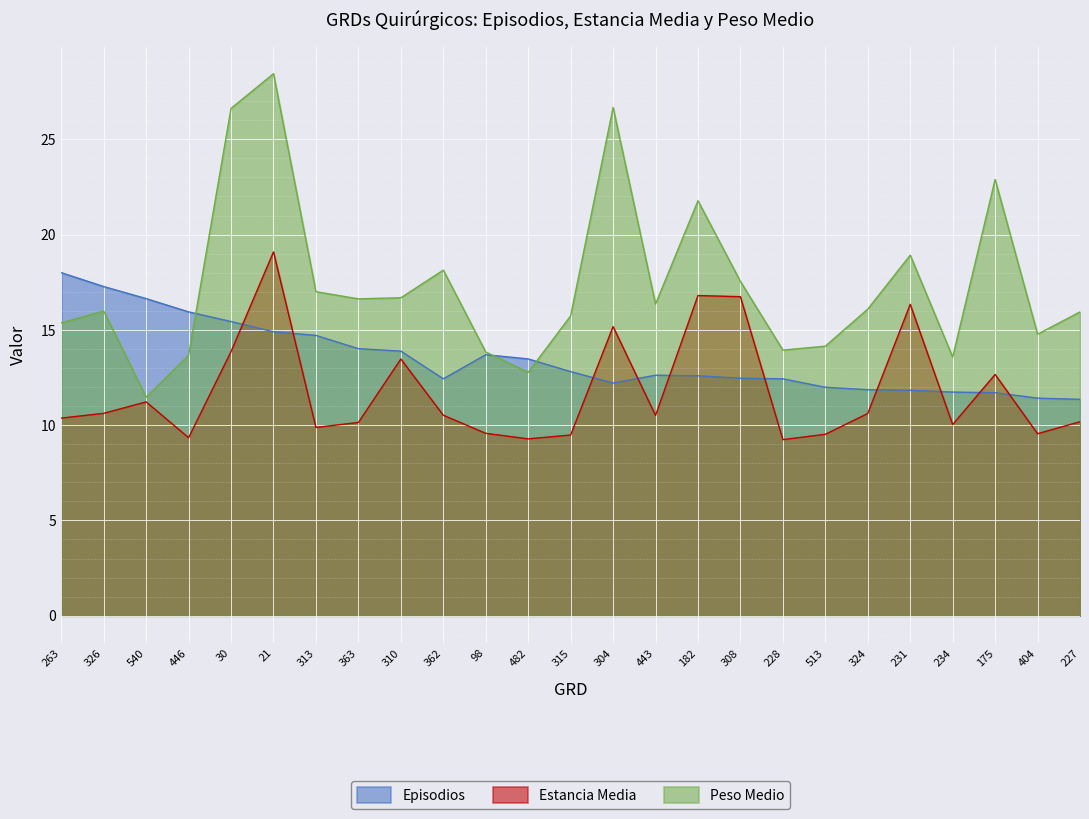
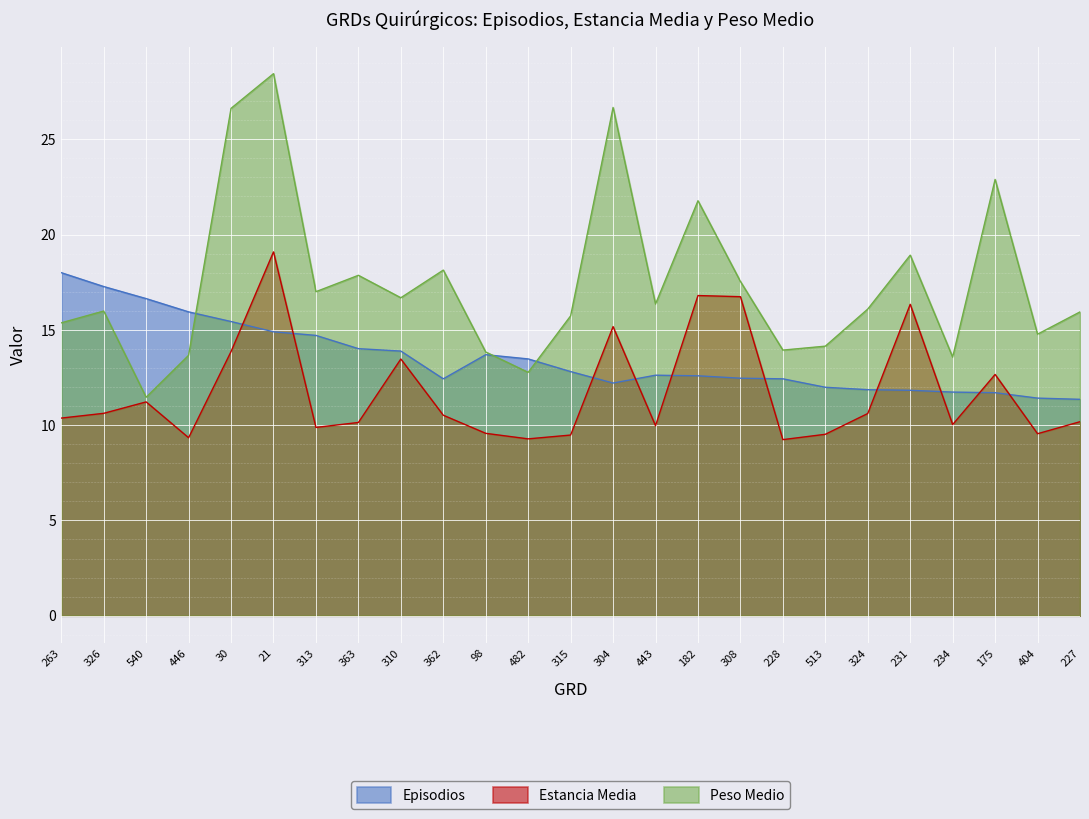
  {
    "Episodios": {
      "263": 18.0,
      "326": 17.3,
      "540": 16.6,
      "446": 15.9,
      "30": 15.4,
      "21": 14.9,
      "313": 14.7,
      "363": 14.0,
      "310": 13.9,
      "362": 12.4,
      "98": 13.7,
      "482": 13.5,
      "315": 12.8,
      "304": 12.2,
      "443": 12.6,
      "182": 12.6,
      "308": 12.5,
      "228": 12.4,
      "513": 12.0,
      "324": 11.9,
      "231": 11.8,
      "234": 11.7,
      "175": 11.7,
      "404": 11.4,
      "227": 11.4
    },
    "Estancia Media": {
      "263": 10.4,
      "326": 10.6,
      "540": 11.2,
      "446": 9.3,
      "30": 13.9,
      "21": 19.1,
      "313": 9.9,
      "363": 10.1,
      "310": 13.5,
      "362": 10.5,
      "98": 9.6,
      "482": 9.3,
      "315": 9.5,
      "304": 15.2,
-     "443": 10.5,
+     "443": 10.0,
      "182": 16.8,
      "308": 16.7,
      "228": 9.2,
      "513": 9.5,
      "324": 10.6,
      "231": 16.3,
      "234": 10.0,
      "175": 12.7,
      "404": 9.6,
      "227": 10.2
    },
    "Peso Medio": {
      "263": 15.4,
      "326": 16.0,
      "540": 11.5,
      "446": 13.7,
      "30": 26.6,
      "21": 28.4,
      "313": 17.0,
-     "363": 16.6,
+     "363": 17.9,
      "310": 16.7,
      "362": 18.1,
      "98": 13.8,
      "482": 12.8,
      "315": 15.7,
      "304": 26.7,
      "443": 16.4,
      "182": 21.8,
      "308": 17.5,
      "228": 13.9,
      "513": 14.1,
      "324": 16.1,
      "231": 18.9,
      "234": 13.6,
      "175": 22.9,
      "404": 14.8,
      "227": 15.9
    }
  }
